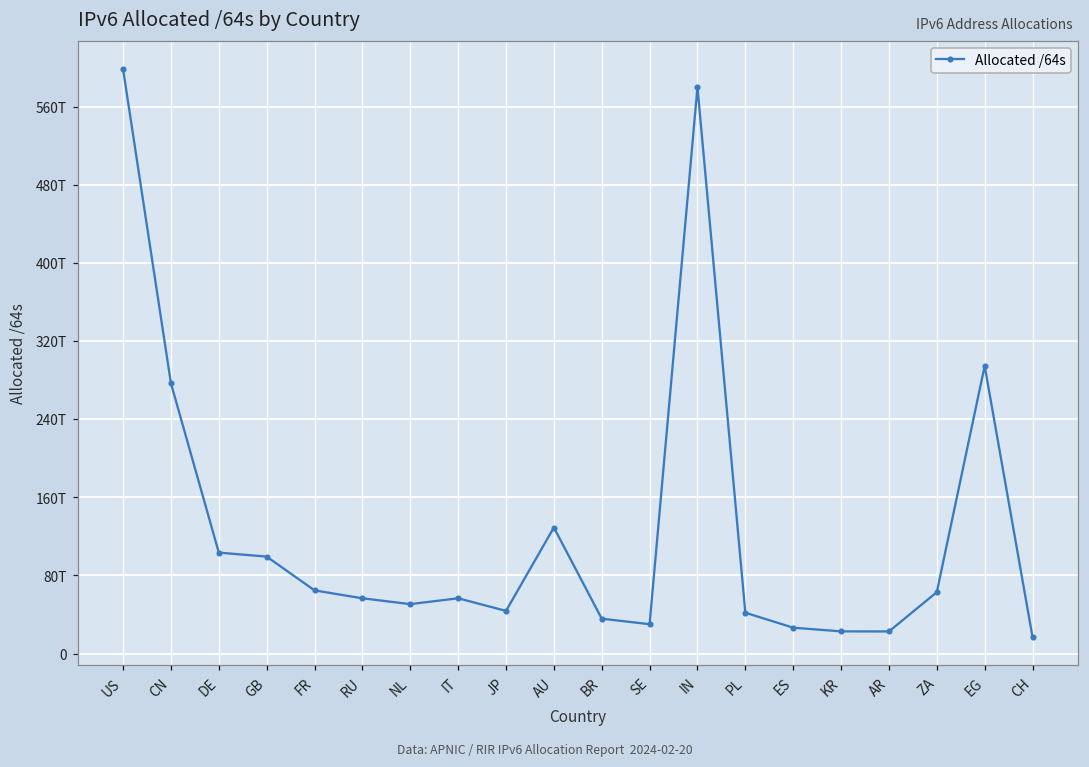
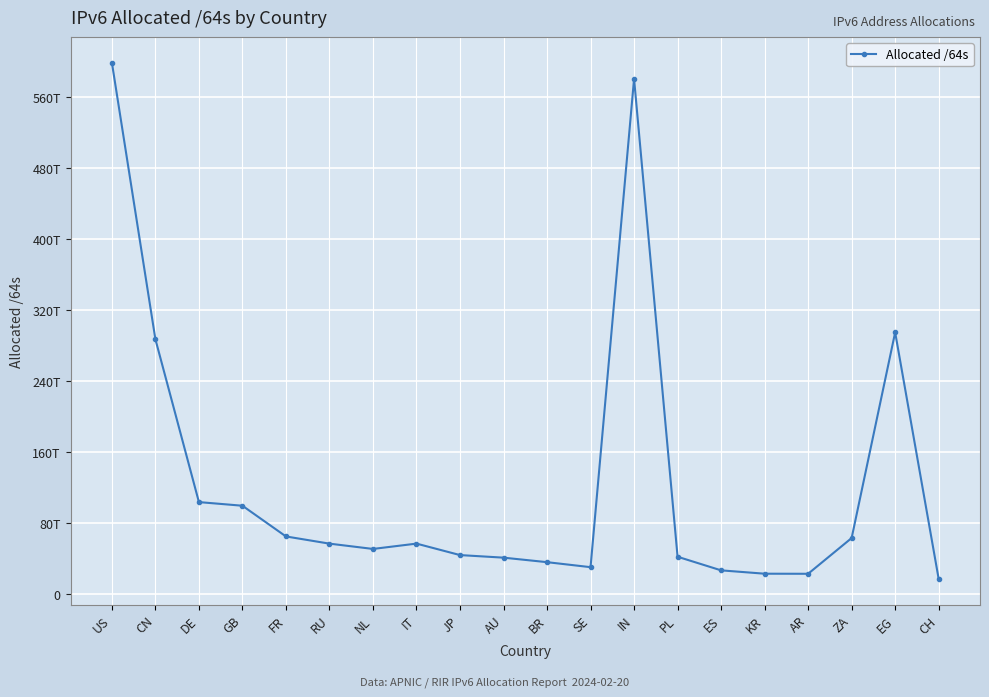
  {
    "US": "600T",
-   "CN": "280T",
+   "CN": "290T",
    "DE": "100T",
    "GB": "100T",
    "FR": "60T",
    "RU": "60T",
    "NL": "50T",
    "IT": "60T",
    "JP": "40T",
-   "AU": "130T",
+   "AU": "40T",
    "BR": "40T",
    "SE": "30T",
    "IN": "580T",
    "PL": "40T",
    "ES": "30T",
    "KR": "20T",
    "AR": "20T",
    "ZA": "60T",
    "EG": "290T",
    "CH": "20T"
  }
